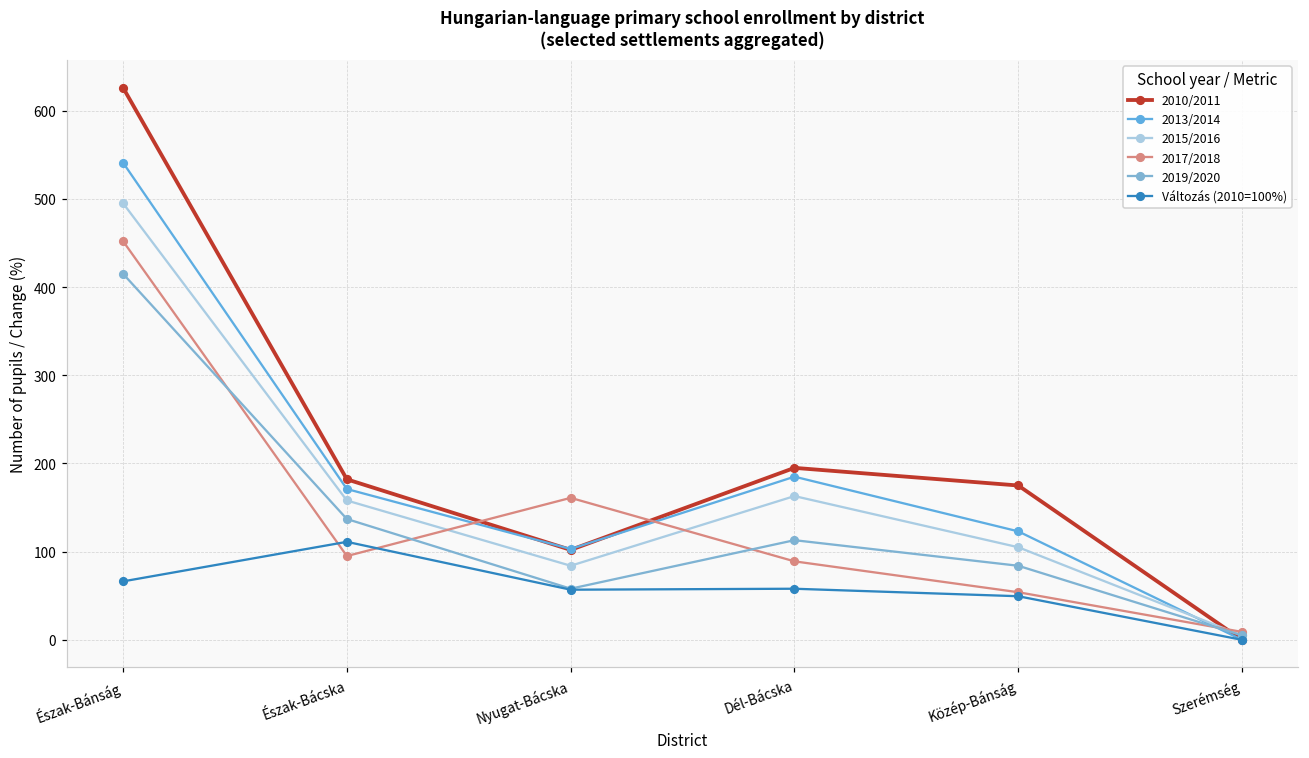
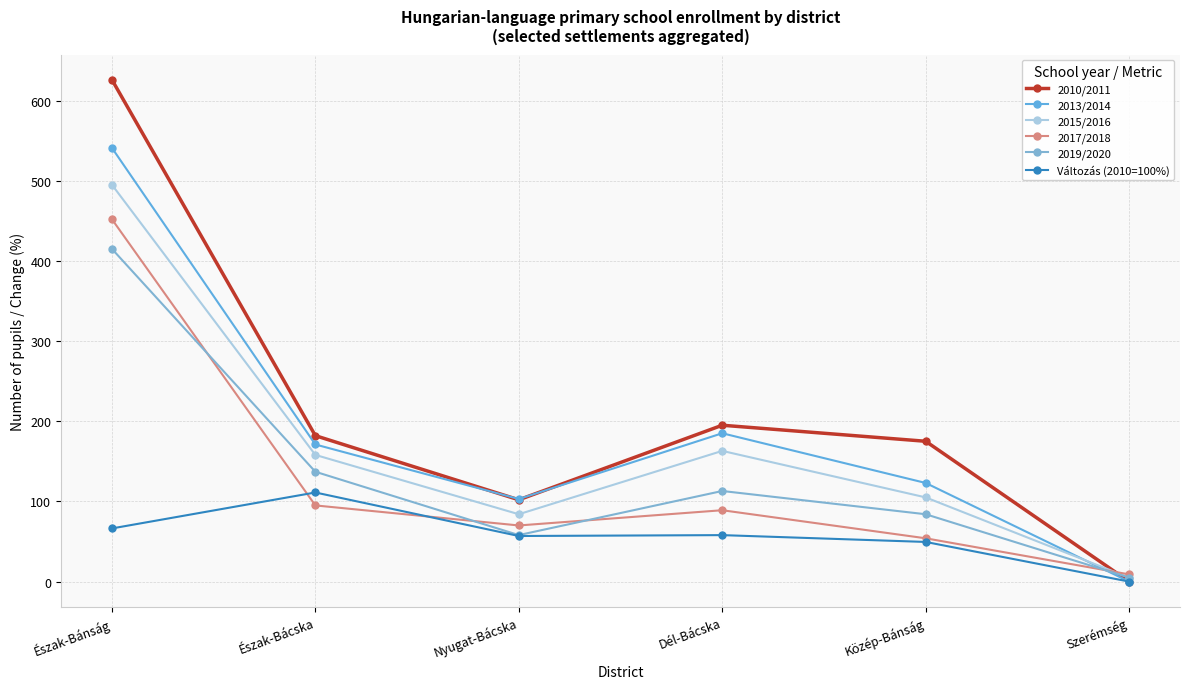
  {
    "2010/2011": {
      "Észak-Bánság": 630,
      "Észak-Bácska": 180,
      "Dél-Bácska": 200,
      "Közép-Bánság": 180
    },
    "2017/2018": {
      "Észak-Bánság": 450,
      "Észak-Bácska": 100,
-     "Nyugat-Bácska": 160,
+     "Nyugat-Bácska": 70,
      "Dél-Bácska": 90,
      "Közép-Bánság": 50,
      "Szerémség": 10
    },
    "Változás (2010=100%)": {
      "Észak-Bánság": 70,
      "Észak-Bácska": 110,
      "Dél-Bácska": 60,
      "Közép-Bánság": 50
    }
  }
